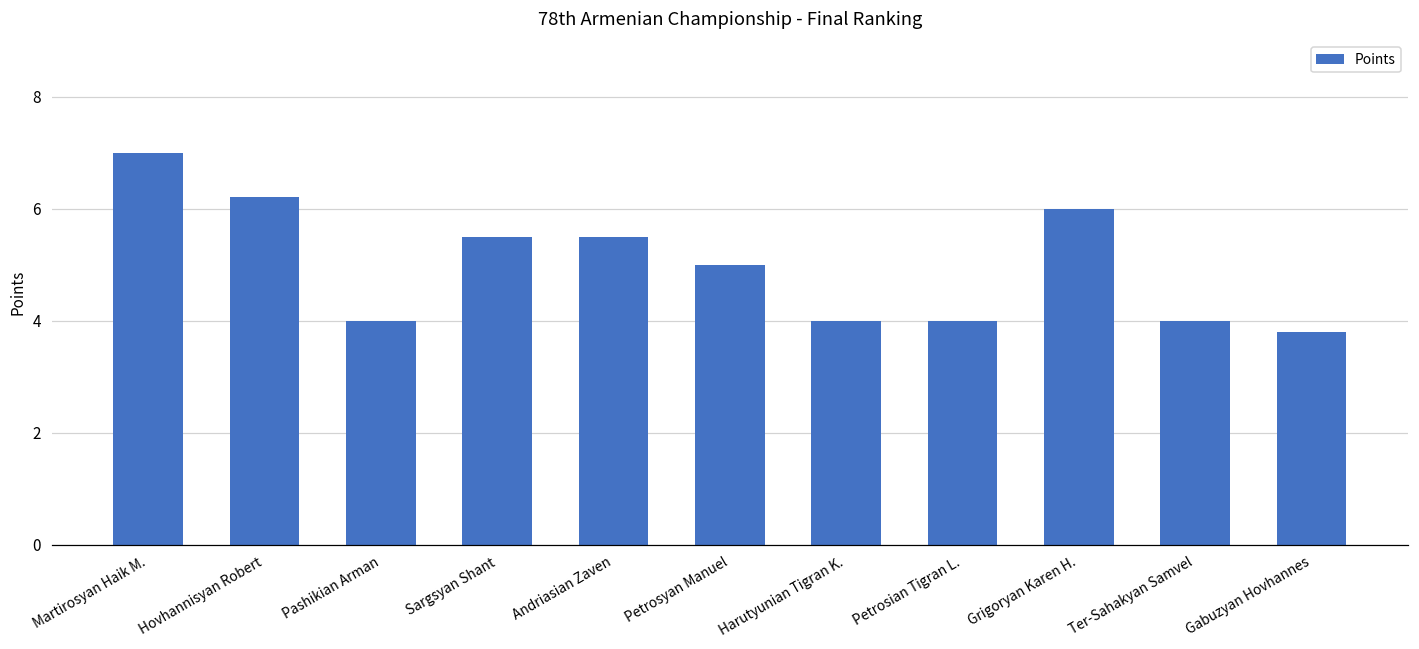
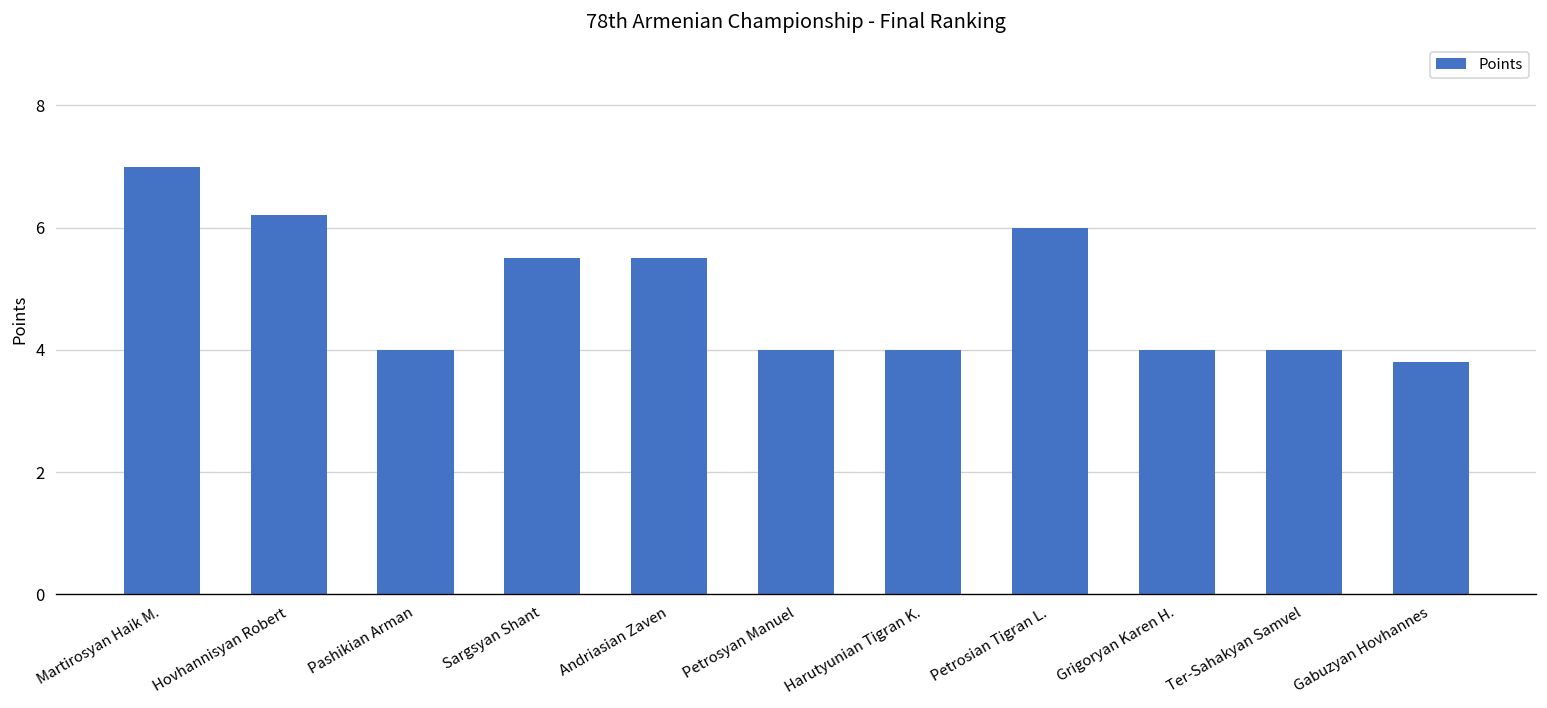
  {
    "Martirosyan Haik M.": 7,
    "Hovhannisyan Robert": 6.2,
    "Pashikian Arman": 4,
    "Sargsyan Shant": 5.5,
    "Andriasian Zaven": 5.5,
-   "Petrosyan Manuel": 5,
+   "Petrosyan Manuel": 4,
    "Harutyunian Tigran K.": 4,
-   "Petrosian Tigran L.": 4,
-   "Grigoryan Karen H.": 6,
+   "Petrosian Tigran L.": 6,
+   "Grigoryan Karen H.": 4,
    "Ter-Sahakyan Samvel": 4,
    "Gabuzyan Hovhannes": 3.8
  }
